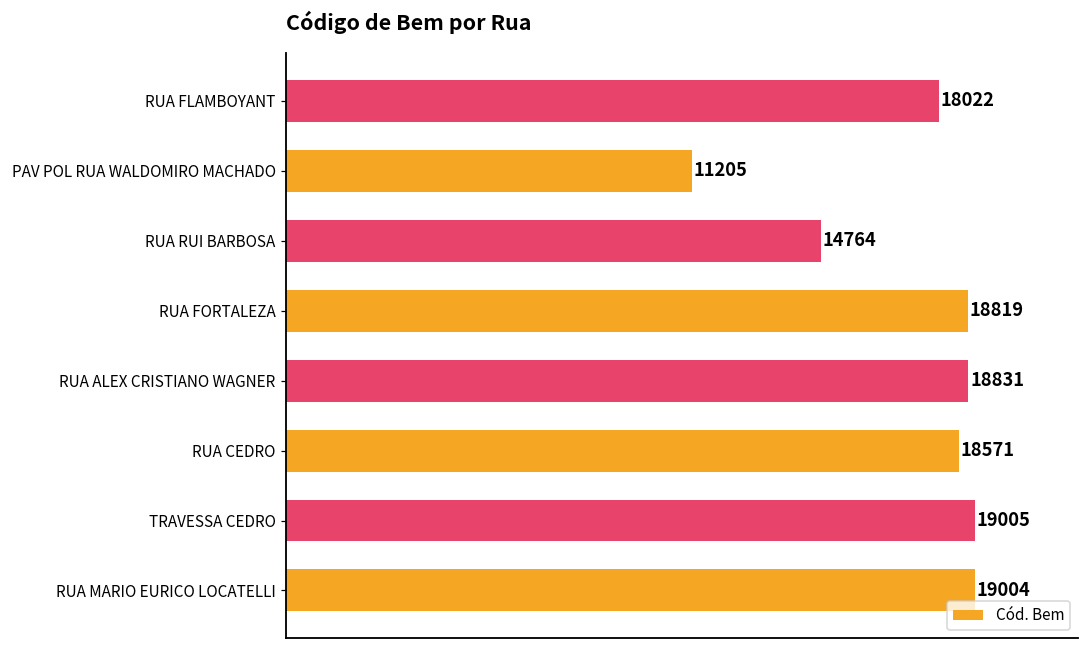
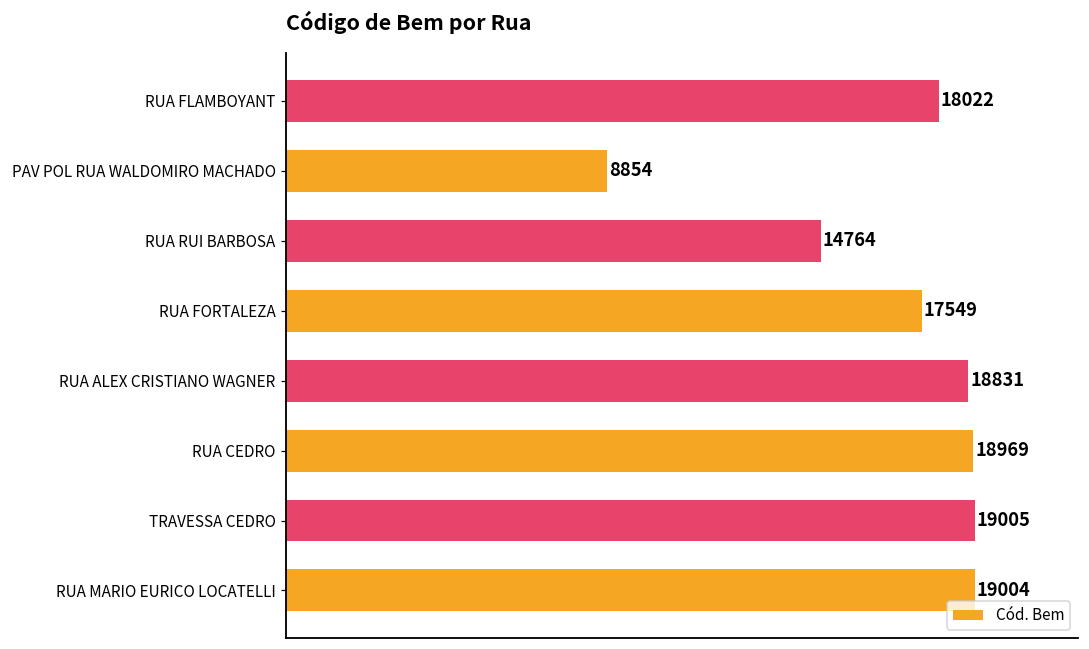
  {
    "RUA FLAMBOYANT": 18022,
-   "PAV POL RUA WALDOMIRO MACHADO": 11205,
+   "PAV POL RUA WALDOMIRO MACHADO": 8854,
    "RUA RUI BARBOSA": 14764,
-   "RUA FORTALEZA": 18819,
+   "RUA FORTALEZA": 17549,
    "RUA ALEX CRISTIANO WAGNER": 18831,
-   "RUA CEDRO": 18571,
+   "RUA CEDRO": 18969,
    "TRAVESSA CEDRO": 19005,
    "RUA MARIO EURICO LOCATELLI": 19004
  }
